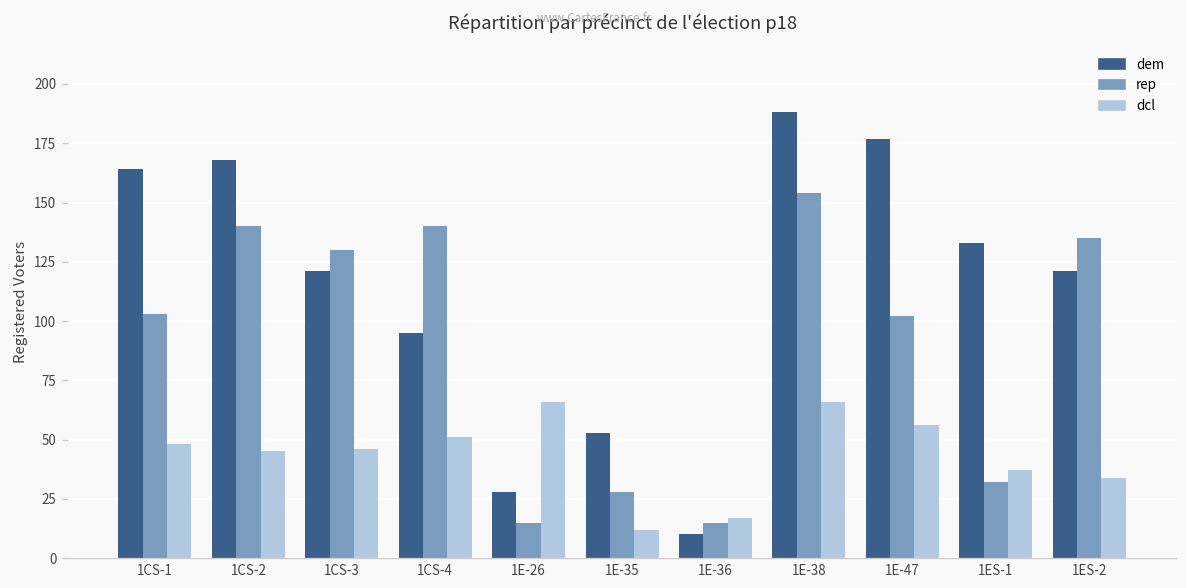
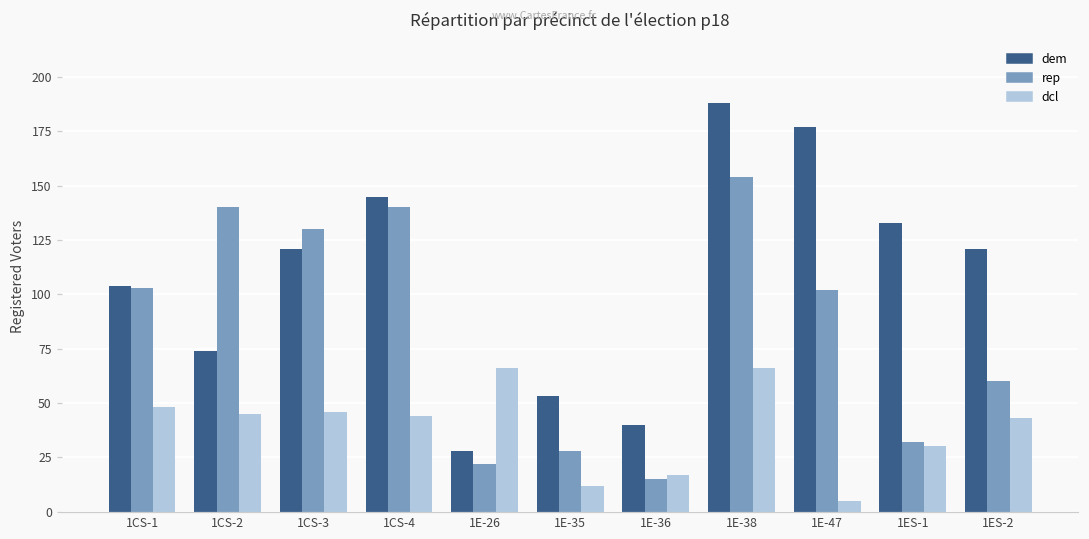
  {
    "dem": {
-     "1CS-1": 164,
-     "1CS-2": 168,
+     "1CS-1": 104,
+     "1CS-2": 74,
      "1CS-3": 121,
-     "1CS-4": 95,
+     "1CS-4": 145,
      "1E-26": 28,
      "1E-35": 53,
-     "1E-36": 10,
+     "1E-36": 40,
      "1E-38": 188,
      "1E-47": 177,
      "1ES-1": 133,
      "1ES-2": 121
    },
    "rep": {
      "1CS-1": 103,
      "1CS-2": 140,
      "1CS-3": 130,
      "1CS-4": 140,
-     "1E-26": 15,
+     "1E-26": 22,
      "1E-35": 28,
      "1E-36": 15,
      "1E-38": 154,
      "1E-47": 102,
      "1ES-1": 32,
-     "1ES-2": 135
+     "1ES-2": 60
    },
    "dcl": {
      "1CS-1": 48,
      "1CS-2": 45,
      "1CS-3": 46,
-     "1CS-4": 51,
+     "1CS-4": 44,
      "1E-26": 66,
      "1E-35": 12,
      "1E-36": 17,
      "1E-38": 66,
-     "1E-47": 56,
-     "1ES-1": 37,
-     "1ES-2": 34
+     "1E-47": 5,
+     "1ES-1": 30,
+     "1ES-2": 43
    }
  }
